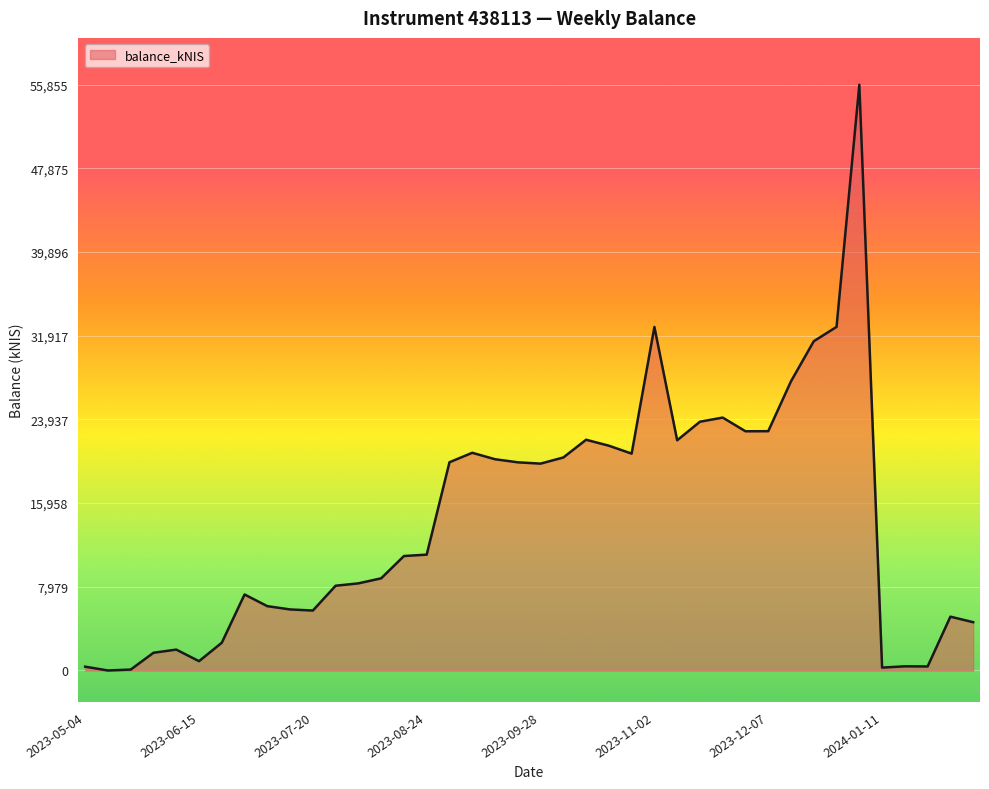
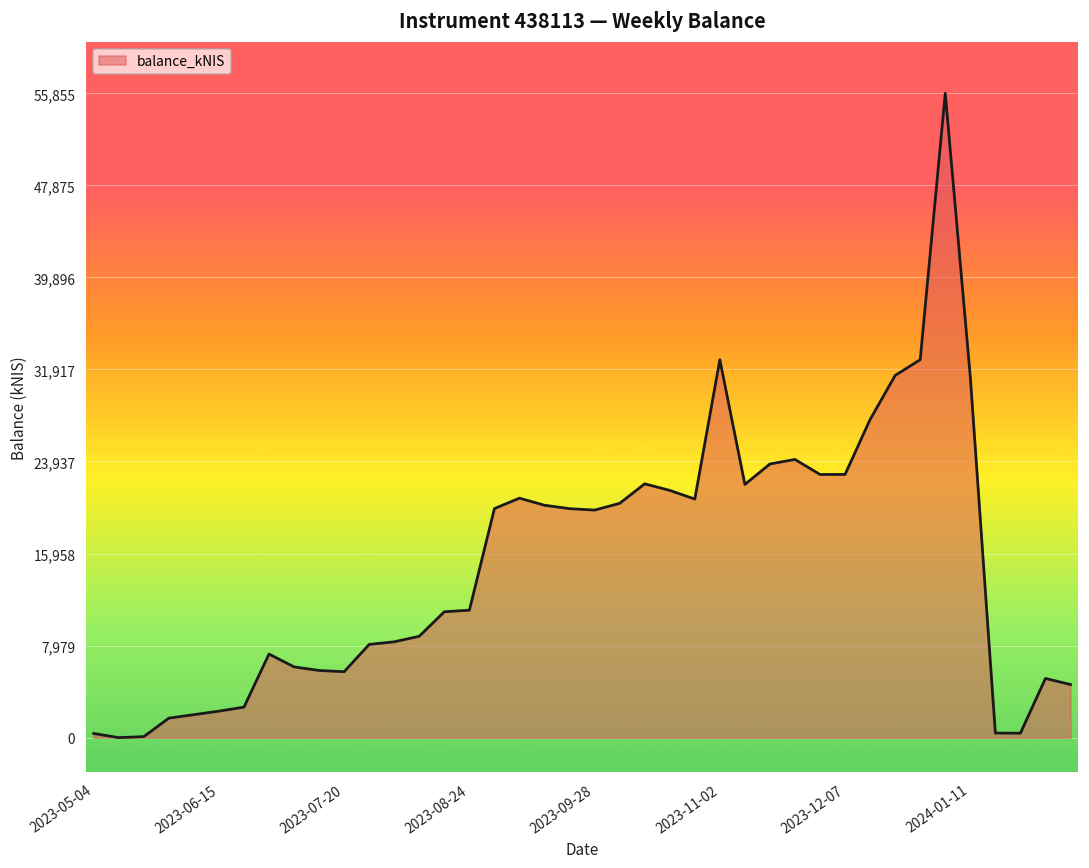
  {
    "2023-05-04": "400",
-   "2023-06-15": "900",
+   "2023-06-15": "2,300",
    "2023-07-20": "5,700",
    "2023-08-24": "11,000",
    "2023-09-28": "19,700",
    "2023-11-02": "32,800",
    "2023-12-07": "22,800",
-   "2024-01-11": "300"
+   "2024-01-11": "31,300"
  }
